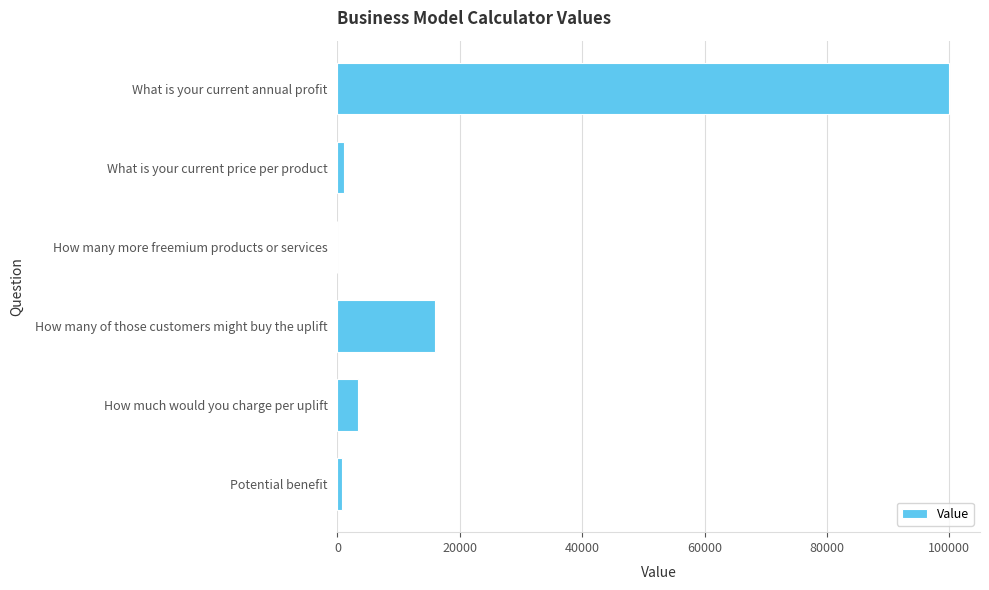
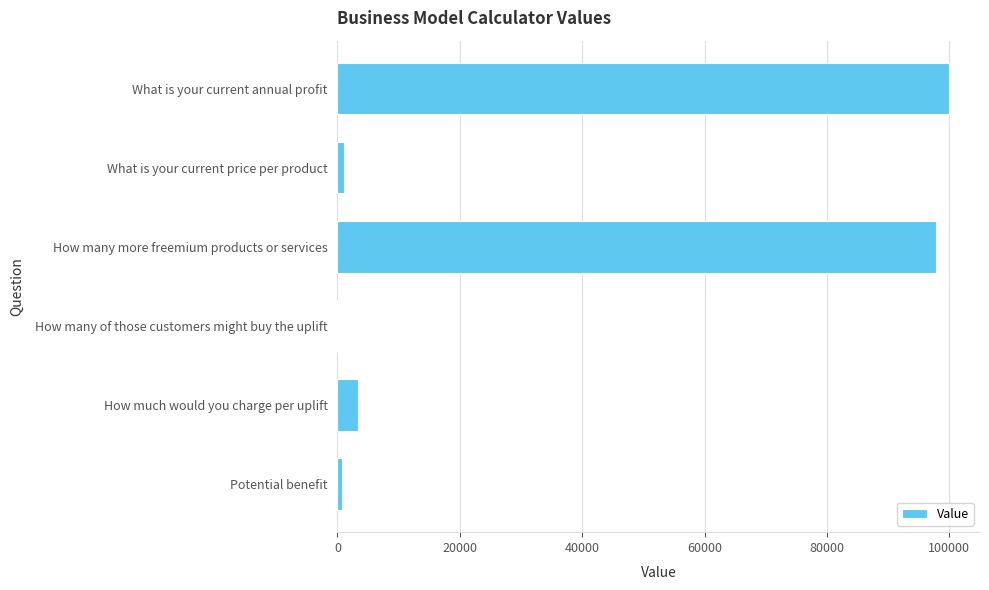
  {
    "What is your current annual profit": 100000,
    "What is your current price per product": 1000,
-   "How many more freemium products or services": 0,
-   "How many of those customers might buy the uplift": 16000,
+   "How many more freemium products or services": 98000,
+   "How many of those customers might buy the uplift": 0,
    "How much would you charge per uplift": 3000,
    "Potential benefit": 1000
  }
